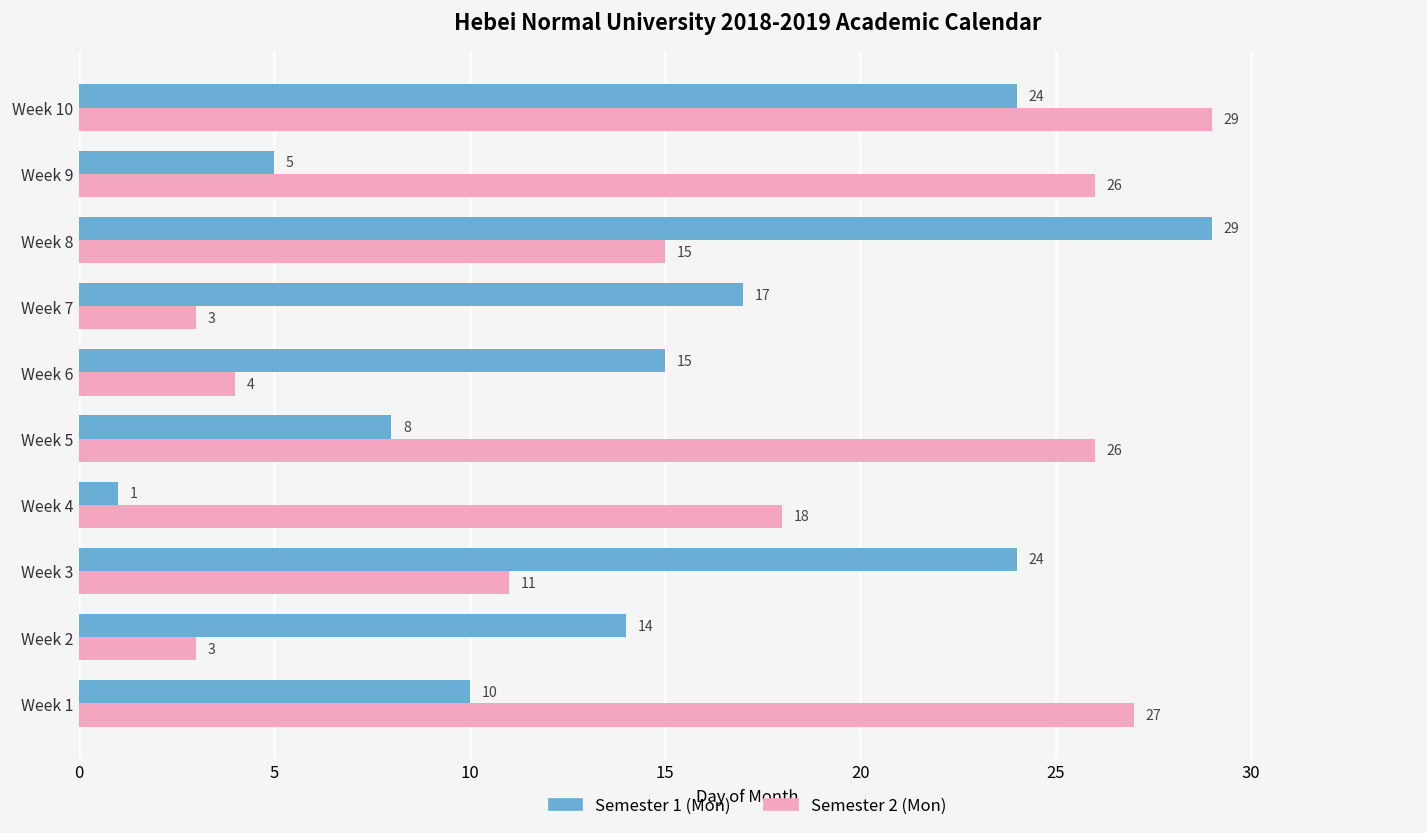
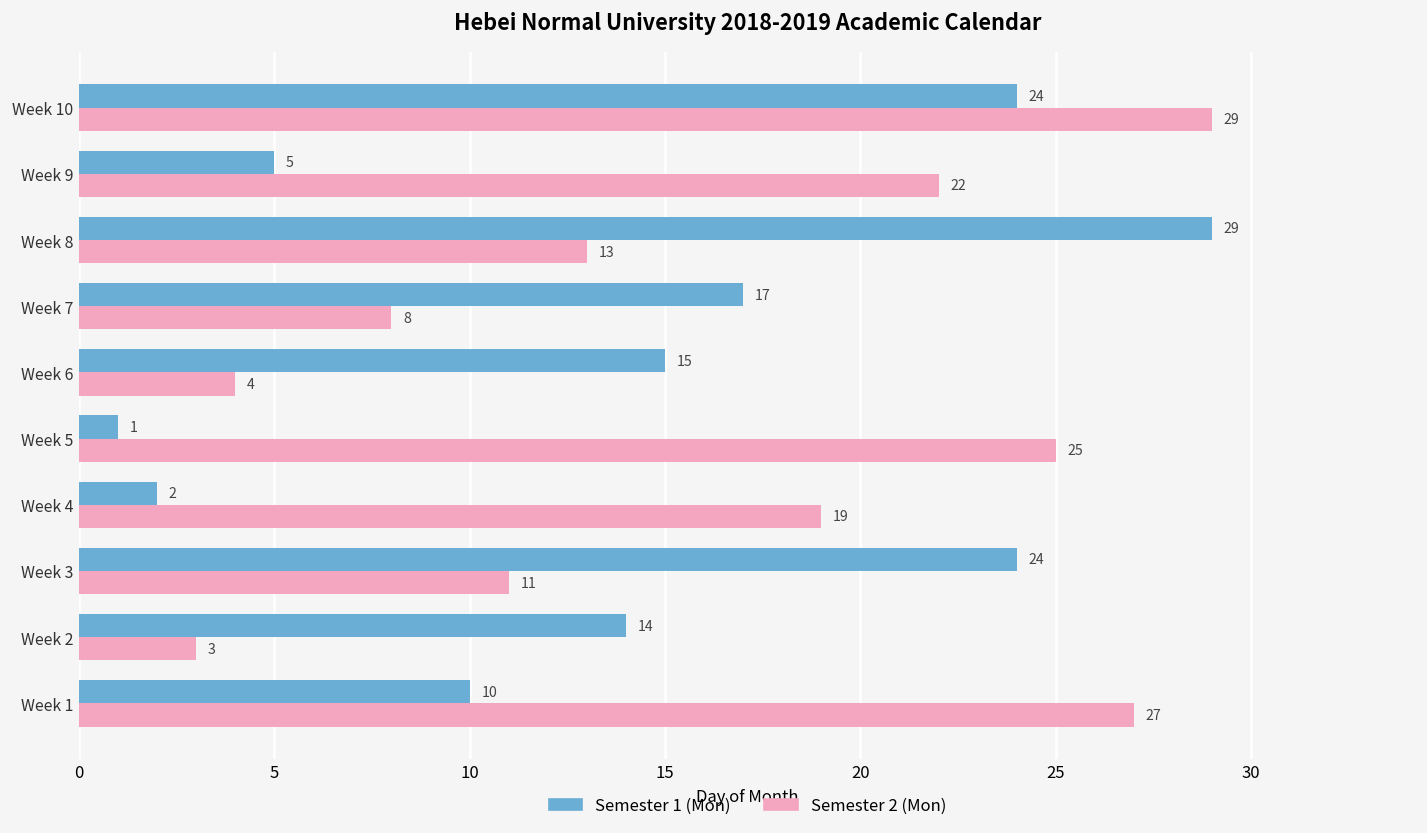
  {
    "Semester 1 (Mon)": {
      "Week 10": 24,
      "Week 9": 5,
      "Week 8": 29,
      "Week 7": 17,
      "Week 6": 15,
-     "Week 5": 8,
-     "Week 4": 1,
+     "Week 5": 1,
+     "Week 4": 2,
      "Week 3": 24,
      "Week 2": 14,
      "Week 1": 10
    },
    "Semester 2 (Mon)": {
      "Week 10": 29,
-     "Week 9": 26,
-     "Week 8": 15,
-     "Week 7": 3,
+     "Week 9": 22,
+     "Week 8": 13,
+     "Week 7": 8,
      "Week 6": 4,
-     "Week 5": 26,
-     "Week 4": 18,
+     "Week 5": 25,
+     "Week 4": 19,
      "Week 3": 11,
      "Week 2": 3,
      "Week 1": 27
    }
  }
